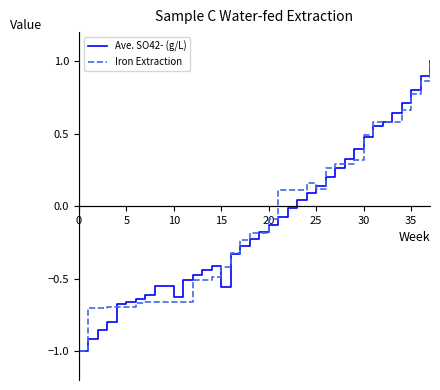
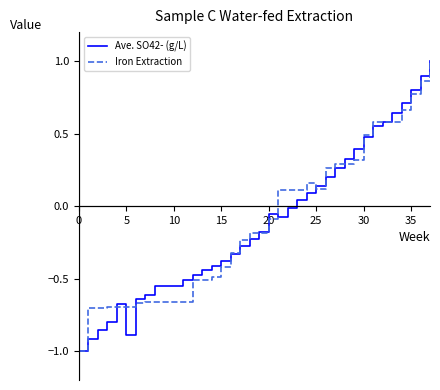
  {
    "Ave. SO42- (g/L)": {
-     "5": -0.66,
-     "10": -0.63,
-     "15": -0.56,
-     "20": -0.13,
+     "5": -0.89,
+     "10": -0.55,
+     "15": -0.38,
+     "20": -0.06,
      "35": 0.80
    },
    "Iron Extraction": {
      "5": -0.69,
      "10": -0.66,
      "15": -0.42,
      "20": -0.09,
      "35": 0.77
    }
  }
